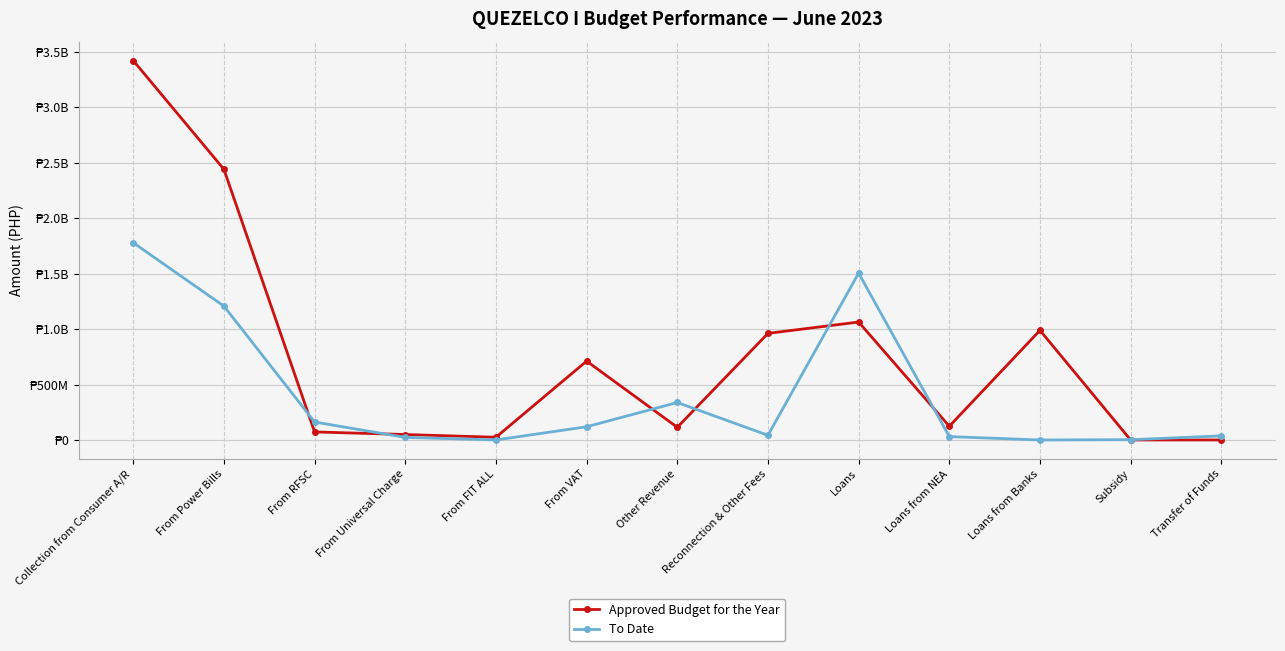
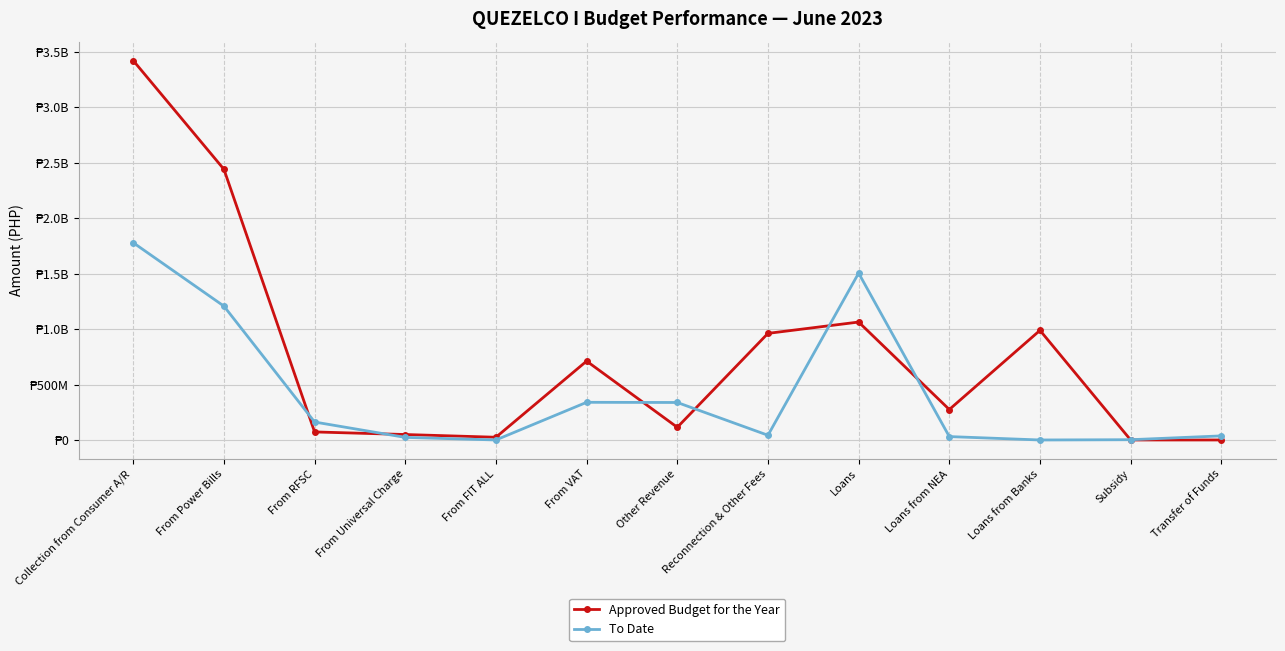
  {
    "Approved Budget for the Year": {
      "Collection from Consumer A/R": "₱3420000000",
      "From Power Bills": "₱2440000000",
      "From RFSC": "₱70000000",
      "From Universal Charge": "₱50000000",
      "From FIT ALL": "₱20000000",
      "From VAT": "₱710000000",
      "Other Revenue": "₱110000000",
      "Reconnection & Other Fees": "₱960000000",
      "Loans": "₱1060000000",
-     "Loans from NEA": "₱120000000",
+     "Loans from NEA": "₱270000000",
      "Loans from Banks": "₱990000000",
      "Transfer of Funds": "₱0"
    },
    "To Date": {
      "Collection from Consumer A/R": "₱1780000000",
      "From Power Bills": "₱1210000000",
      "From RFSC": "₱160000000",
      "From Universal Charge": "₱20000000",
      "From FIT ALL": "₱0",
-     "From VAT": "₱120000000",
+     "From VAT": "₱340000000",
      "Other Revenue": "₱340000000",
      "Reconnection & Other Fees": "₱40000000",
      "Loans": "₱1500000000",
      "Loans from NEA": "₱30000000",
      "Loans from Banks": "₱0",
      "Transfer of Funds": "₱40000000"
    }
  }
